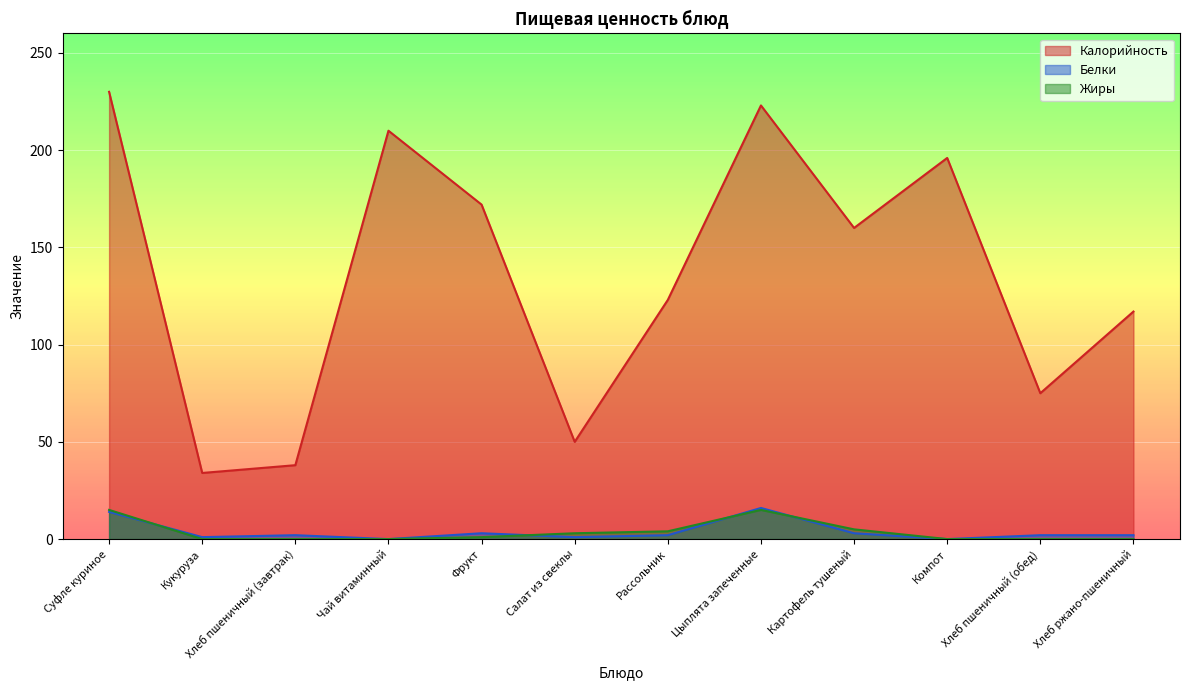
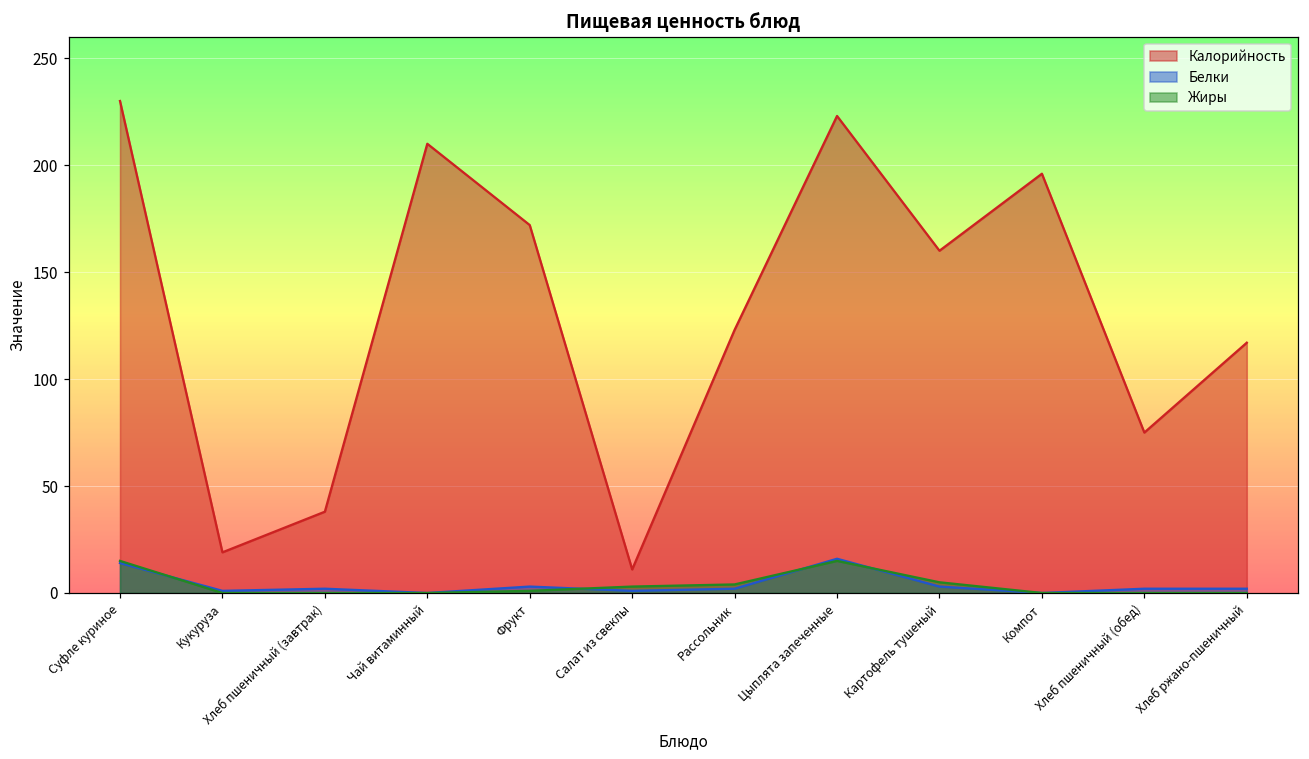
  {
    "Калорийность": {
      "Суфле куриное": 230,
-     "Кукуруза": 34,
+     "Кукуруза": 19,
      "Хлеб пшеничный (завтрак)": 38,
      "Чай витаминный": 210,
      "Фрукт": 172,
-     "Салат из свеклы": 50,
+     "Салат из свеклы": 11,
      "Рассольник": 123,
      "Цыплята запеченные": 223,
      "Картофель тушеный": 160,
      "Компот": 196,
      "Хлеб пшеничный (обед)": 75,
      "Хлеб ржано-пшеничный": 117
    },
    "Белки": {
      "Хлеб пшеничный (завтрак)": 2,
      "Фрукт": 3,
      "Салат из свеклы": 1,
      "Рассольник": 2,
      "Картофель тушеный": 3,
      "Хлеб пшеничный (обед)": 2,
      "Хлеб ржано-пшеничный": 2
    },
    "Жиры": {
      "Хлеб пшеничный (завтрак)": 0,
      "Фрукт": 1,
      "Салат из свеклы": 3,
      "Рассольник": 4,
      "Картофель тушеный": 5,
      "Хлеб пшеничный (обед)": 0,
      "Хлеб ржано-пшеничный": 0
    }
  }
